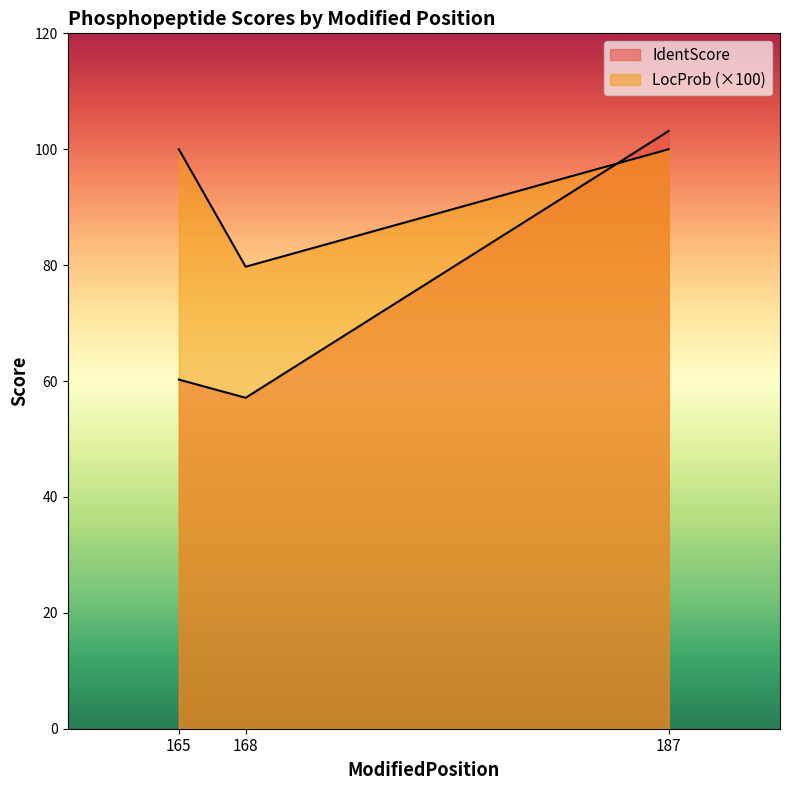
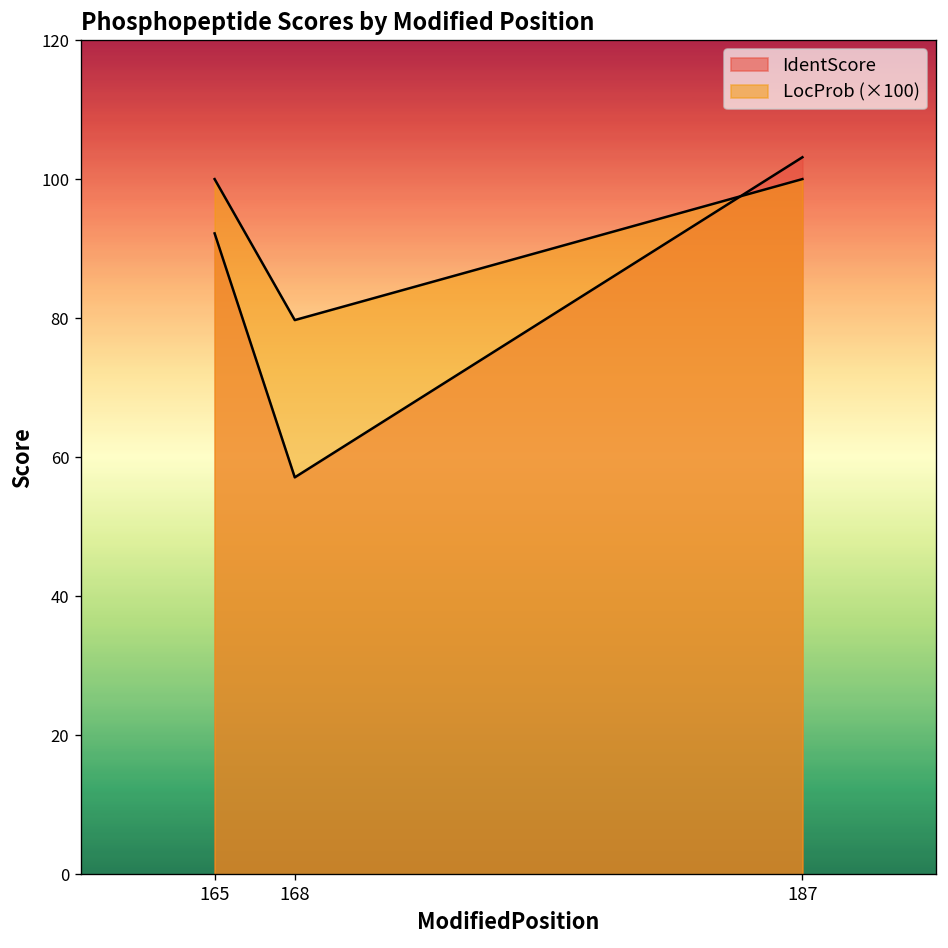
  {
    "IdentScore": {
-     "165": 60,
+     "165": 92,
      "168": 57,
      "187": 103
    },
    "LocProb (×100)": {
      "165": 100,
      "168": 80,
      "187": 100
    }
  }
